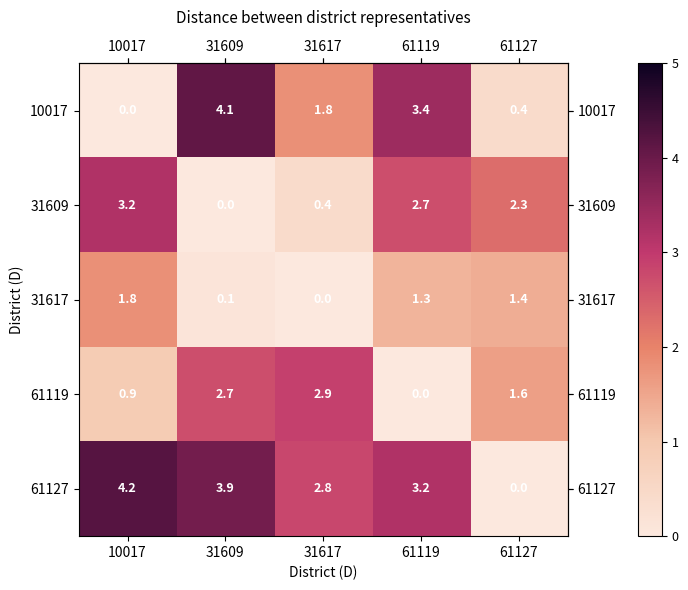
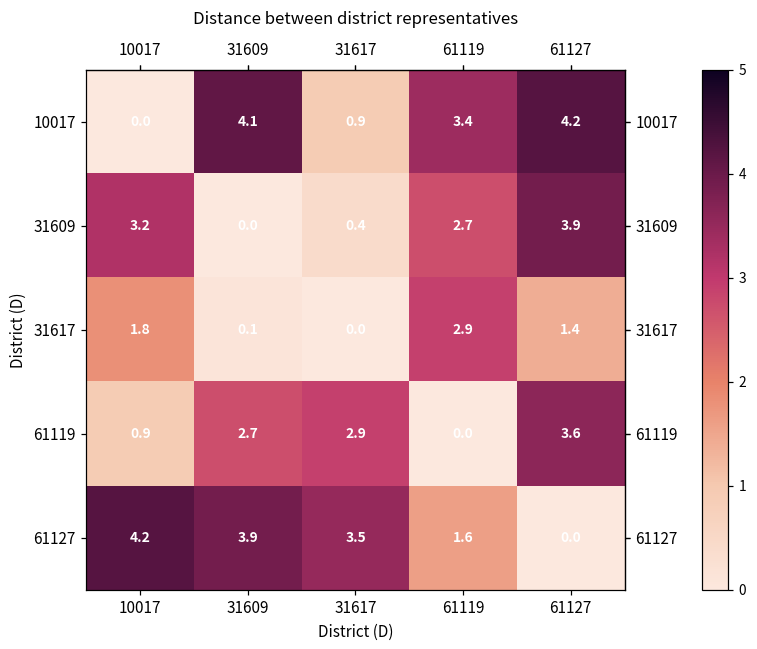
  {
    "10017": {
      "31609": 4.1,
-     "31617": 1.8,
+     "31617": 0.9,
      "61119": 3.4,
-     "61127": 0.4
+     "61127": 4.2
    },
    "31609": {
      "10017": 3.2,
      "31617": 0.4,
      "61119": 2.7,
-     "61127": 2.3
+     "61127": 3.9
    },
    "31617": {
      "10017": 1.8,
-     "61119": 1.3,
+     "61119": 2.9,
      "61127": 1.4
    },
    "61119": {
      "10017": 0.9,
      "31609": 2.7,
      "31617": 2.9,
-     "61127": 1.6
+     "61127": 3.6
    },
    "61127": {
      "10017": 4.2,
      "31609": 3.9,
-     "31617": 2.8,
-     "61119": 3.2
+     "31617": 3.5,
+     "61119": 1.6
    }
  }
